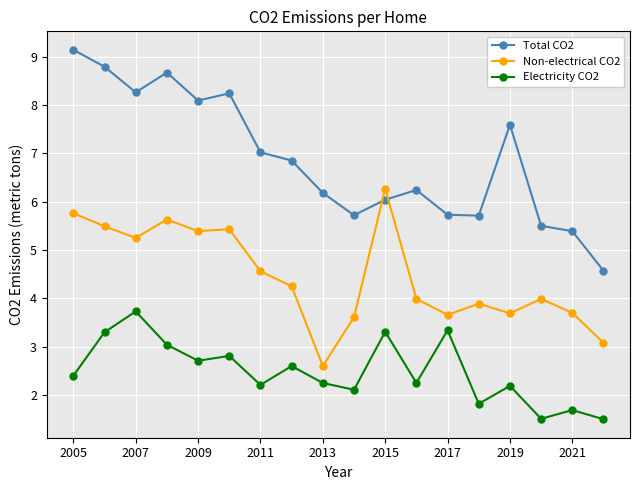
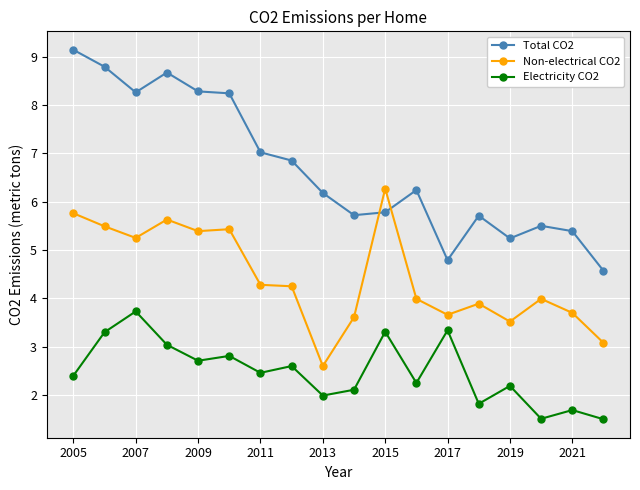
  {
    "Total CO2": {
      "2005": 9.1,
      "2007": 8.3,
-     "2009": 8.1,
+     "2009": 8.3,
      "2011": 7.0,
      "2013": 6.2,
-     "2015": 6.0,
-     "2017": 5.7,
-     "2019": 7.6,
+     "2015": 5.8,
+     "2017": 4.8,
+     "2019": 5.2,
      "2021": 5.4
    },
    "Non-electrical CO2": {
      "2005": 5.8,
      "2007": 5.3,
      "2009": 5.4,
-     "2011": 4.6,
+     "2011": 4.3,
      "2013": 2.6,
      "2015": 6.3,
      "2017": 3.7,
-     "2019": 3.7,
+     "2019": 3.5,
      "2021": 3.7
    },
    "Electricity CO2": {
      "2005": 2.4,
      "2007": 3.7,
      "2009": 2.7,
-     "2011": 2.2,
-     "2013": 2.3,
+     "2011": 2.5,
+     "2013": 2.0,
      "2015": 3.3,
      "2017": 3.3,
      "2019": 2.2,
      "2021": 1.7
    }
  }
